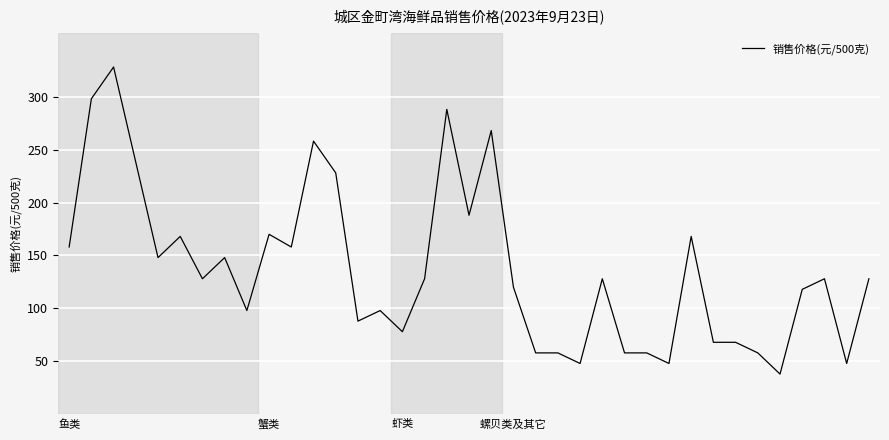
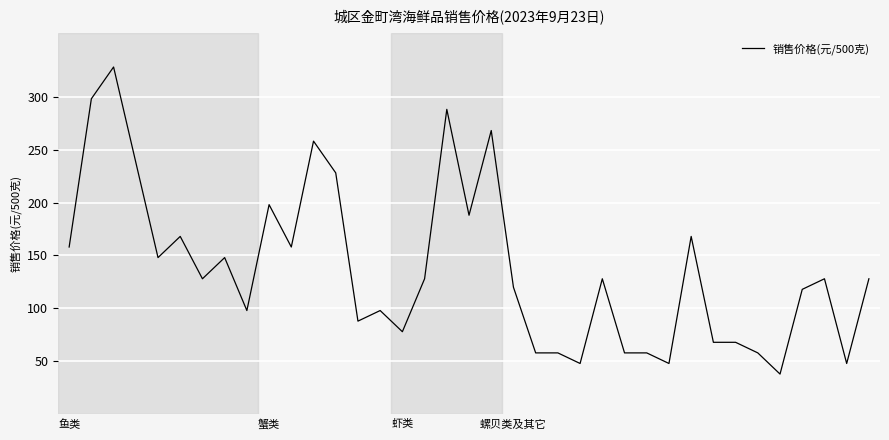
  {
    "鱼类": 158,
-   "蟹类": 170,
+   "蟹类": 198,
    "虾类": 78,
    "螺贝类及其它": 120
  }
